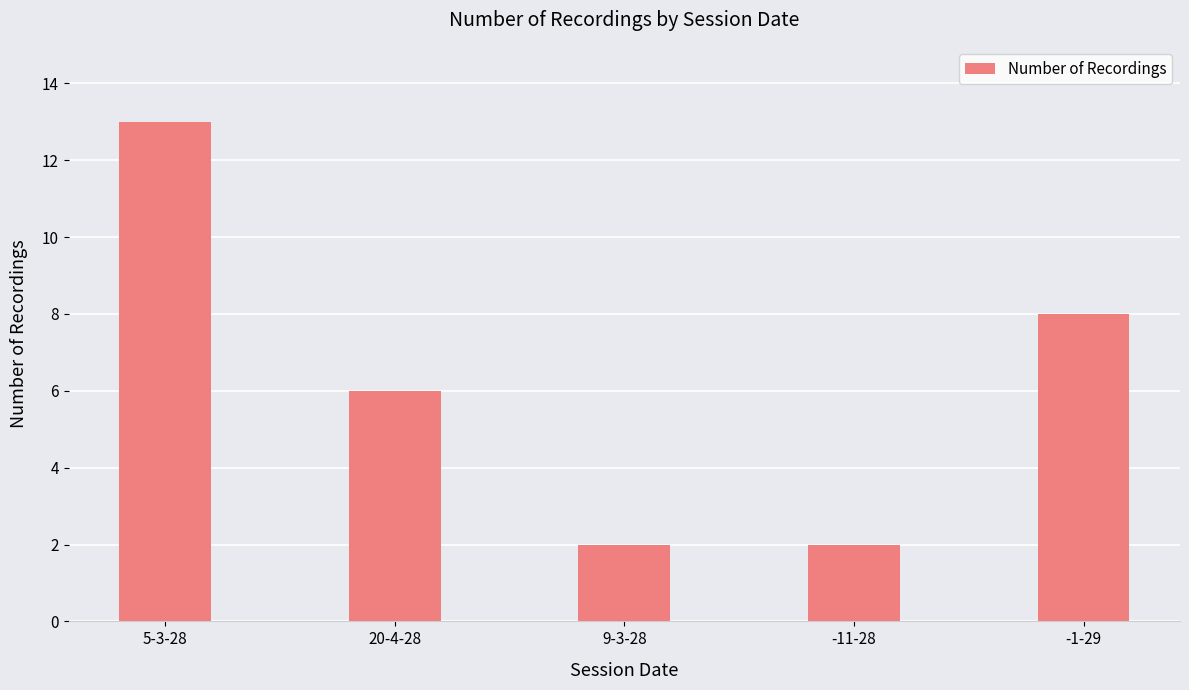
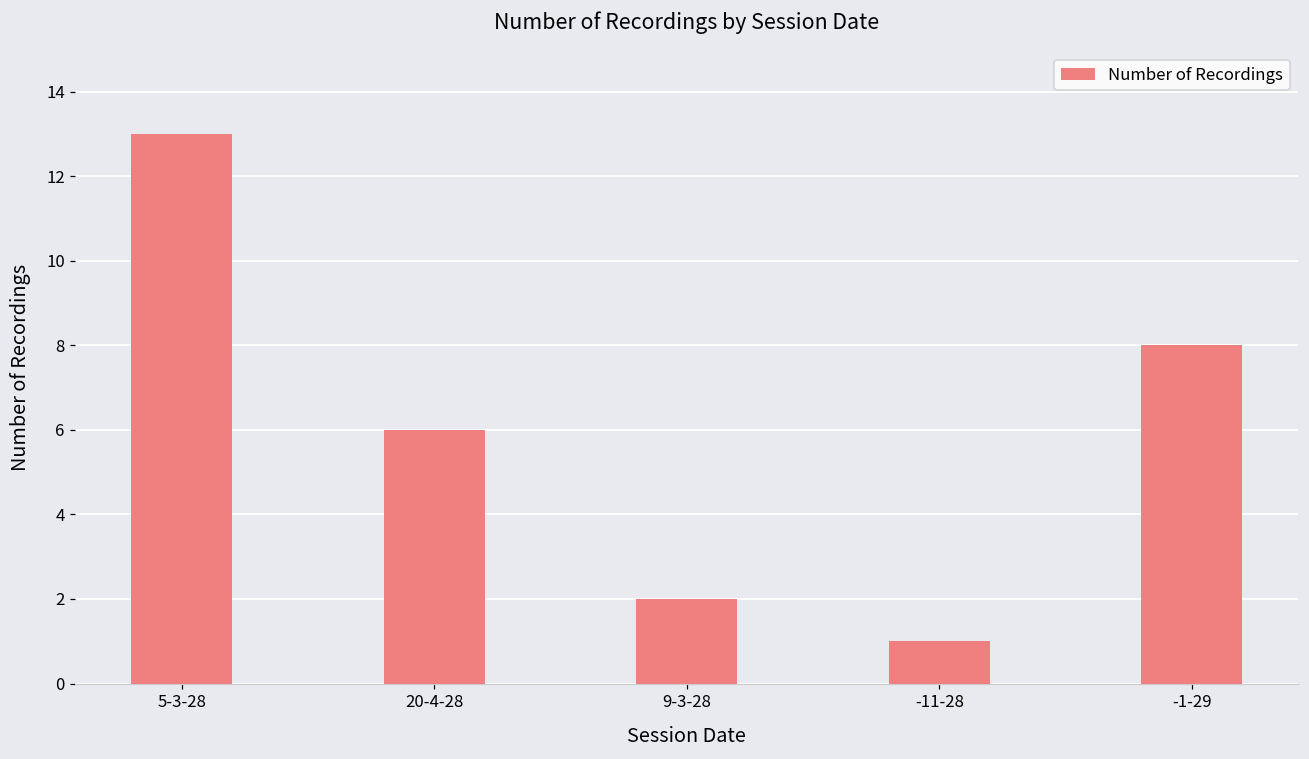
  {
    "5-3-28": 13,
    "20-4-28": 6,
    "9-3-28": 2,
-   "-11-28": 2,
+   "-11-28": 1,
    "-1-29": 8
  }
